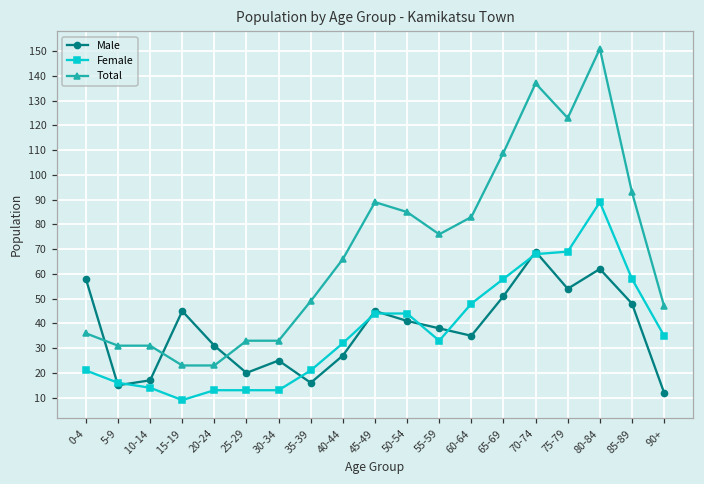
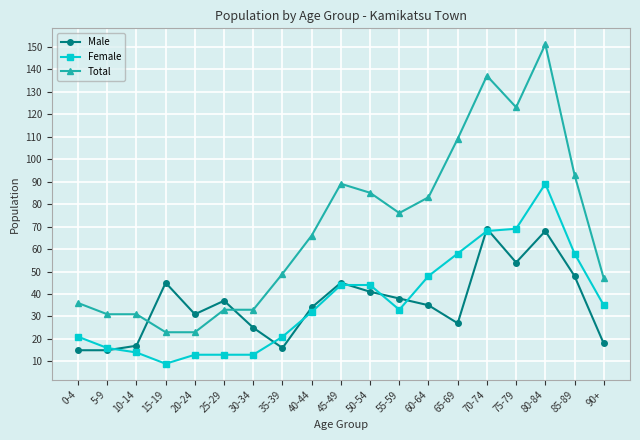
  {
    "Male": {
-     "0-4": 58,
+     "0-4": 15,
      "10-14": 17,
      "15-19": 45,
      "20-24": 31,
-     "25-29": 20,
+     "25-29": 37,
      "30-34": 25,
      "35-39": 16,
-     "40-44": 27,
+     "40-44": 34,
      "50-54": 41,
      "55-59": 38,
      "60-64": 35,
-     "65-69": 51,
+     "65-69": 27,
      "75-79": 54,
-     "80-84": 62,
+     "80-84": 68,
      "85-89": 48,
-     "90+": 12
+     "90+": 18
    }
  }
